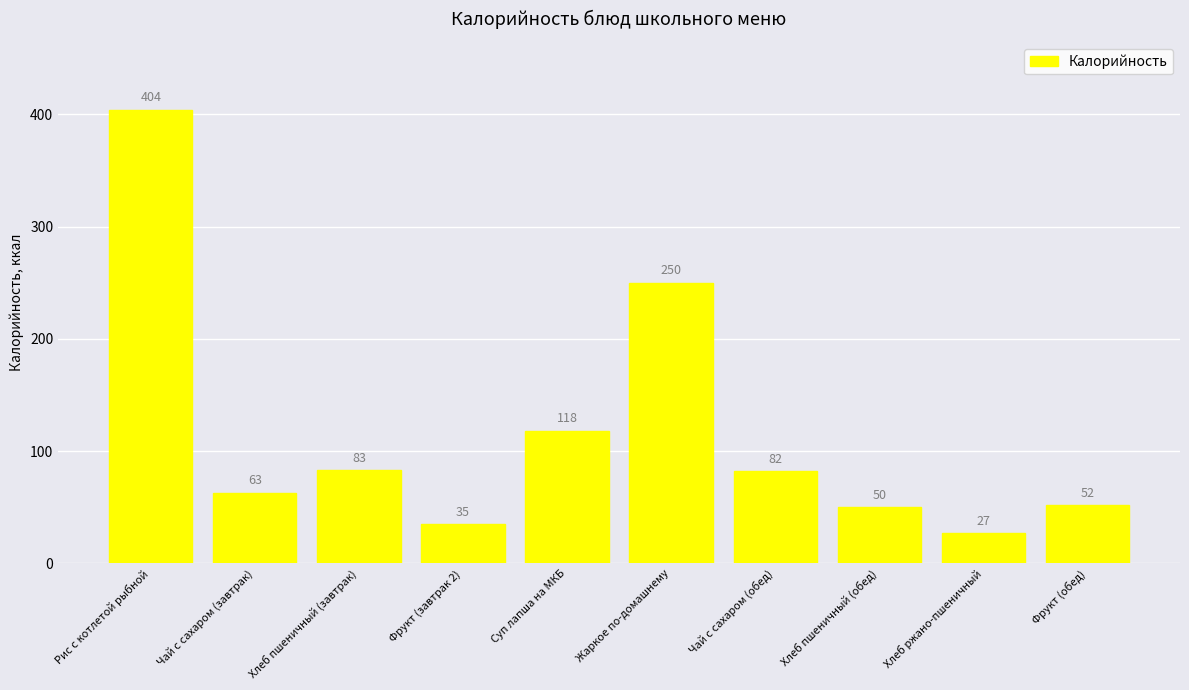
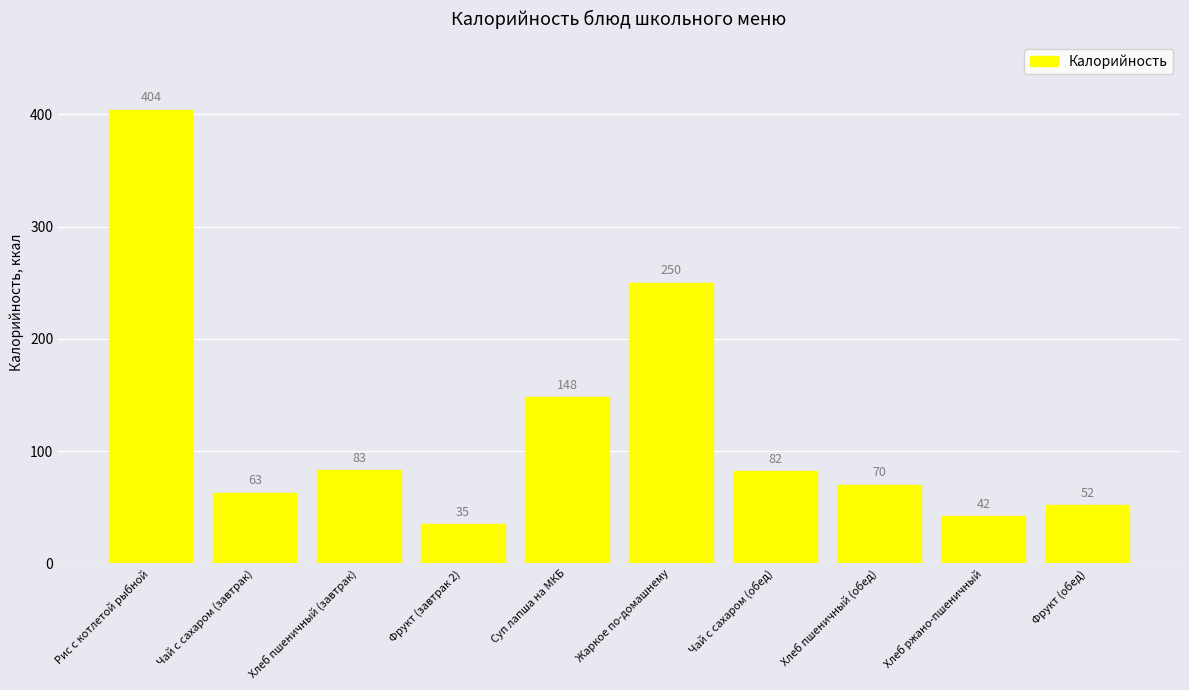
  {
    "Рис с котлетой рыбной": 404,
    "Чай с сахаром (завтрак)": 63,
    "Хлеб пшеничный (завтрак)": 83,
    "Фрукт (завтрак 2)": 35,
-   "Суп лапша на МКБ": 118,
+   "Суп лапша на МКБ": 148,
    "Жаркое по-домашнему": 250,
    "Чай с сахаром (обед)": 82,
-   "Хлеб пшеничный (обед)": 50,
-   "Хлеб ржано-пшеничный": 27,
+   "Хлеб пшеничный (обед)": 70,
+   "Хлеб ржано-пшеничный": 42,
    "Фрукт (обед)": 52
  }
